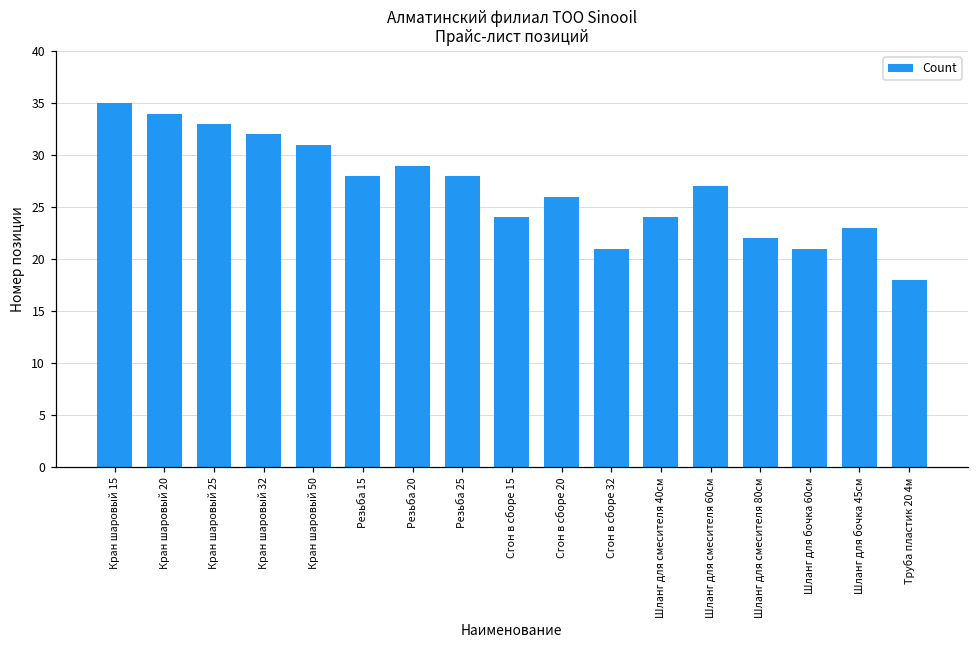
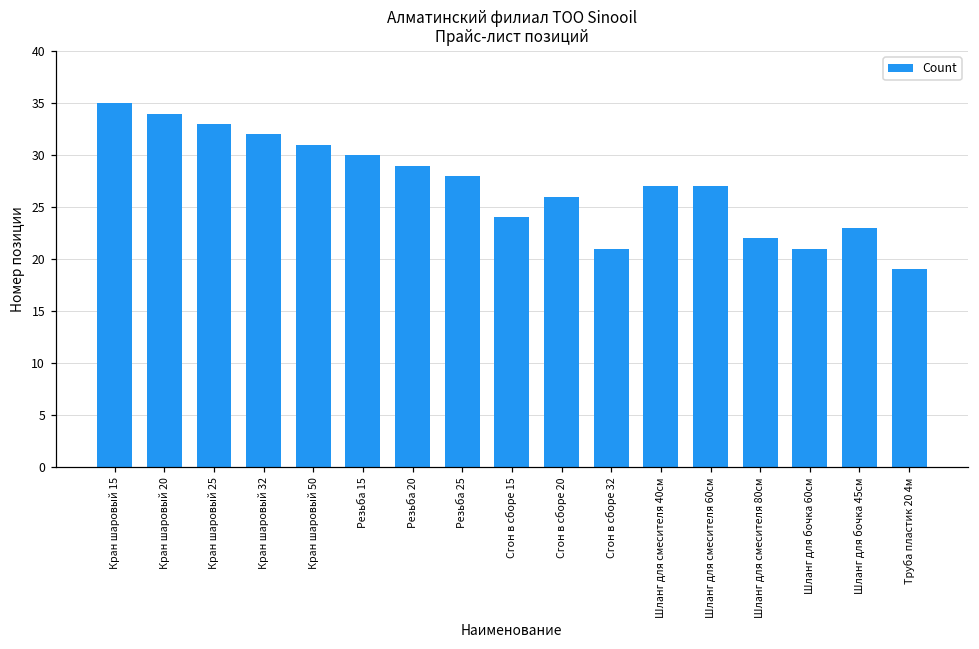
  {
    "Кран шаровый 15": 35,
    "Кран шаровый 20": 34,
    "Кран шаровый 25": 33,
    "Кран шаровый 32": 32,
    "Кран шаровый 50": 31,
-   "Резьба 15": 28,
+   "Резьба 15": 30,
    "Резьба 20": 29,
    "Резьба 25": 28,
    "Сгон в сборе 15": 24,
    "Сгон в сборе 20": 26,
    "Сгон в сборе 32": 21,
-   "Шланг для смесителя 40см": 24,
+   "Шланг для смесителя 40см": 27,
    "Шланг для смесителя 60см": 27,
    "Шланг для смесителя 80см": 22,
    "Шланг для бочка 60см": 21,
    "Шланг для бочка 45см": 23,
-   "Труба пластик 20 4м": 18
+   "Труба пластик 20 4м": 19
  }
